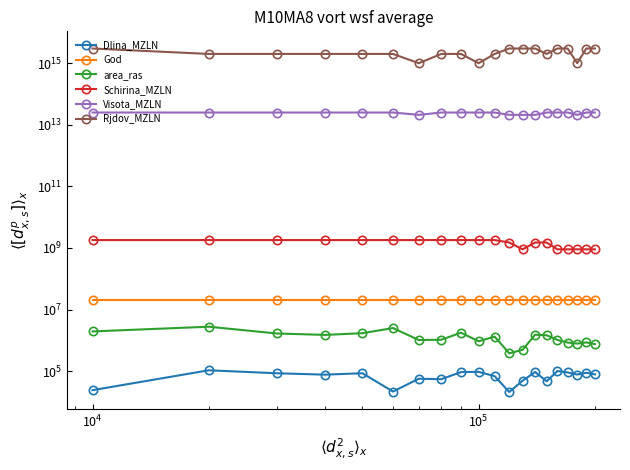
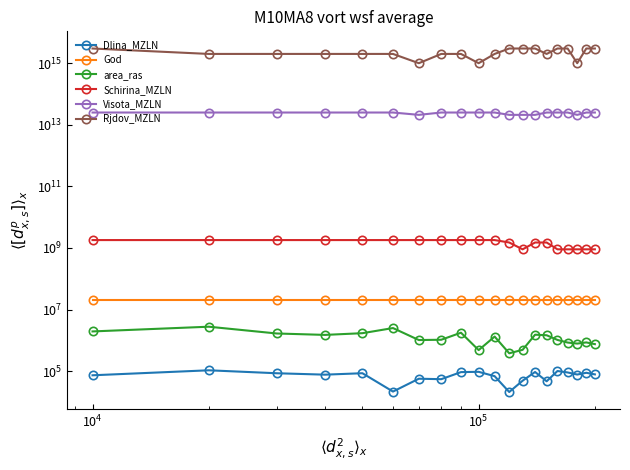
  {
    "Dlina_MZLN": {
-     "10^4": 20000,
+     "10^4": 70000,
      "10^5": 90000
    },
    "God": {
      "10^4": 20000000,
      "10^5": 20000000
    },
    "area_ras": {
      "10^4": 2000000,
-     "10^5": 900000
+     "10^5": 500000
    },
    "Schirina_MZLN": {
      "10^4": 2000000000,
      "10^5": 2000000000
    },
    "Visota_MZLN": {
      "10^4": 30000000000000,
      "10^5": 30000000000000
    },
    "Rjdov_MZLN": {
      "10^4": 3000000000000000,
      "10^5": 1000000000000000
    }
  }
